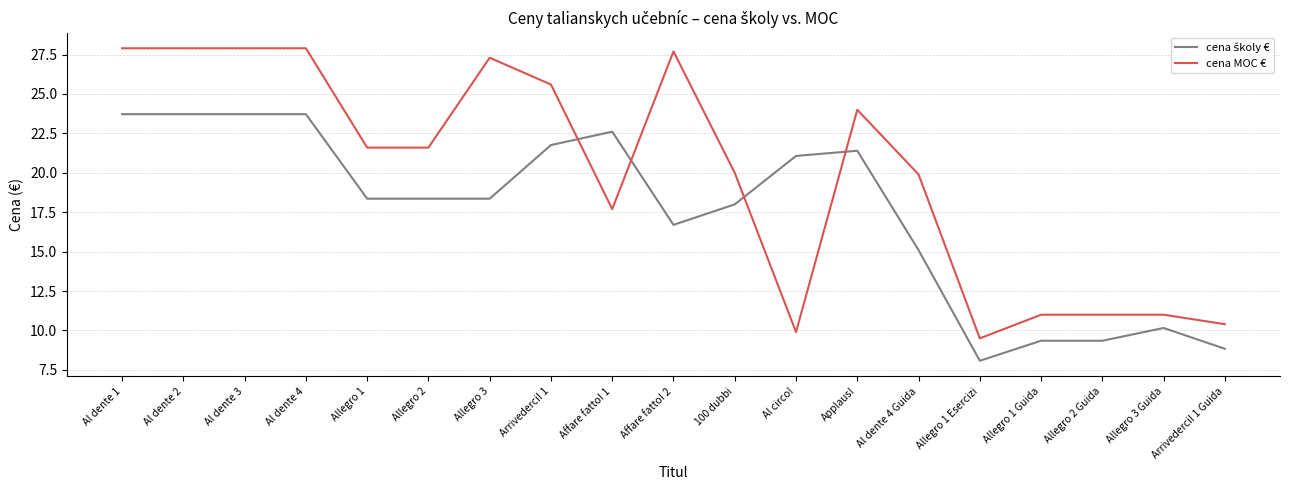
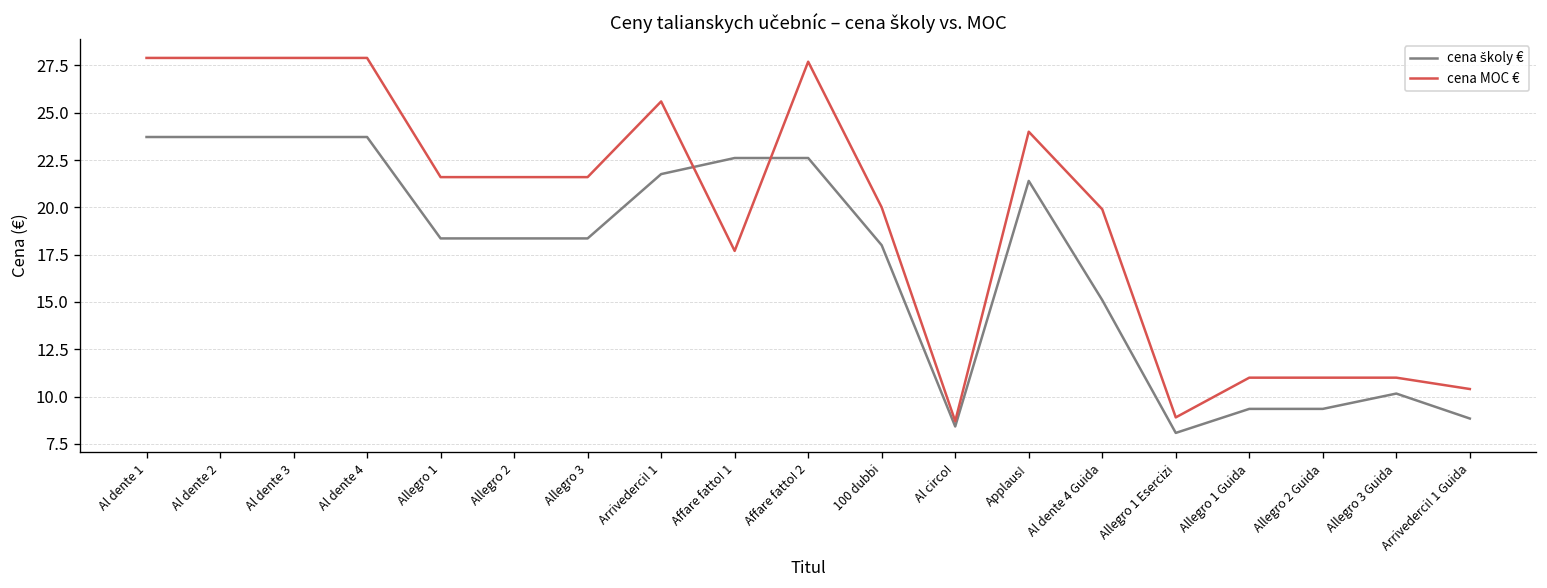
  {
    "cena školy €": {
      "Al dente 1": 23.7,
      "Al dente 2": 23.7,
      "Al dente 3": 23.7,
      "Al dente 4": 23.7,
      "Allegro 1": 18.4,
      "Allegro 2": 18.4,
      "Allegro 3": 18.4,
      "Arrivederci! 1": 21.8,
      "Affare fatto! 1": 22.6,
-     "Affare fatto! 2": 16.7,
+     "Affare fatto! 2": 22.6,
      "100 dubbi": 18.0,
-     "Al circo!": 21.1,
+     "Al circo!": 8.4,
      "Applaus!": 21.4,
      "Al dente 4 Guida": 15.1,
      "Allegro 1 Esercizi": 8.1,
      "Allegro 1 Guida": 9.4,
      "Allegro 2 Guida": 9.4,
      "Allegro 3 Guida": 10.2,
      "Arrivederci! 1 Guida": 8.8
    },
    "cena MOC €": {
      "Al dente 1": 27.9,
      "Al dente 2": 27.9,
      "Al dente 3": 27.9,
      "Al dente 4": 27.9,
      "Allegro 1": 21.6,
      "Allegro 2": 21.6,
-     "Allegro 3": 27.3,
+     "Allegro 3": 21.6,
      "Arrivederci! 1": 25.6,
      "Affare fatto! 1": 17.7,
      "Affare fatto! 2": 27.7,
      "100 dubbi": 20.0,
-     "Al circo!": 9.9,
+     "Al circo!": 8.7,
      "Applaus!": 24.0,
      "Al dente 4 Guida": 19.9,
-     "Allegro 1 Esercizi": 9.5,
+     "Allegro 1 Esercizi": 8.9,
      "Allegro 1 Guida": 11.0,
      "Allegro 2 Guida": 11.0,
      "Allegro 3 Guida": 11.0,
      "Arrivederci! 1 Guida": 10.4
    }
  }
